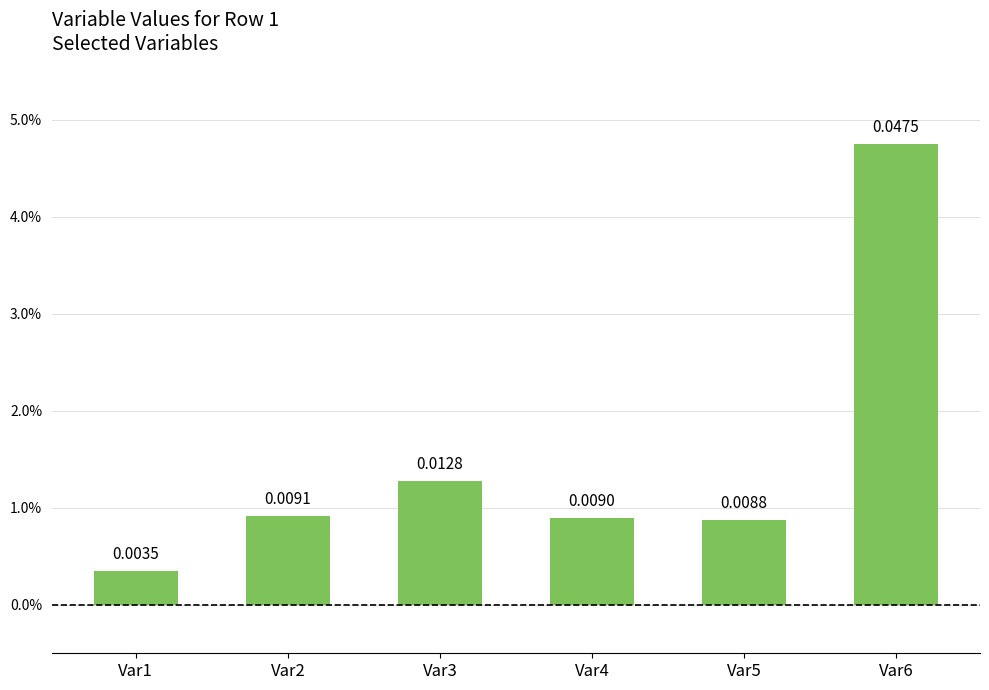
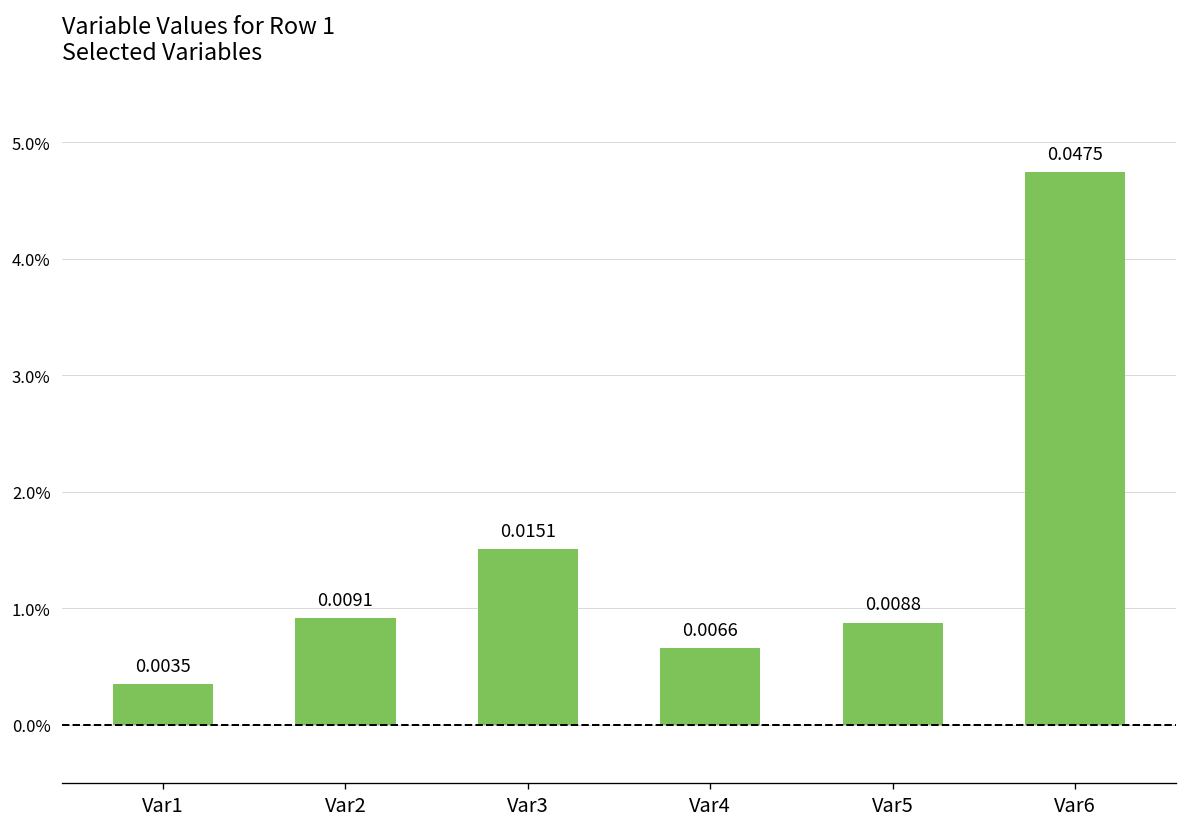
  {
    "Var1": 0.0035,
    "Var2": 0.0091,
-   "Var3": 0.0128,
-   "Var4": 0.0090,
+   "Var3": 0.0151,
+   "Var4": 0.0066,
    "Var5": 0.0088,
    "Var6": 0.0475
  }
